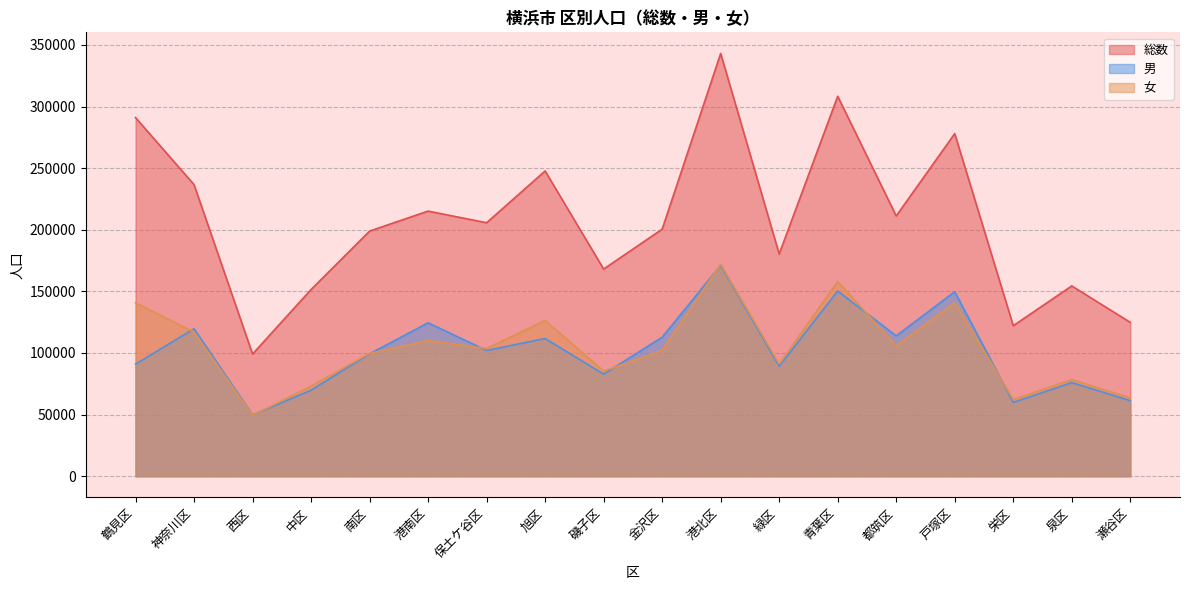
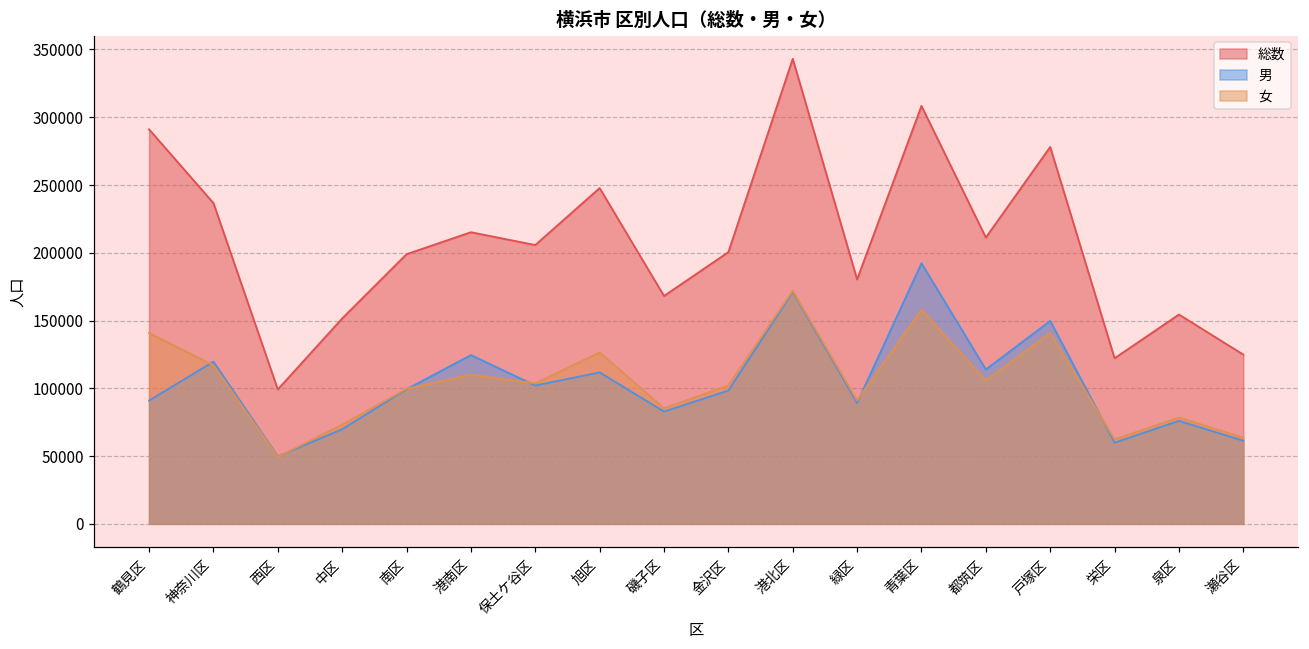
  {
    "男": {
      "鶴見区": 91000,
      "神奈川区": 120000,
      "中区": 70000,
      "港南区": 125000,
      "旭区": 112000,
      "磯子区": 83000,
-     "金沢区": 113000,
-     "青葉区": 150000,
+     "金沢区": 98000,
+     "青葉区": 192000,
      "都筑区": 114000,
      "戸塚区": 150000,
      "栄区": 60000,
      "泉区": 76000,
      "瀬谷区": 61000
    }
  }
